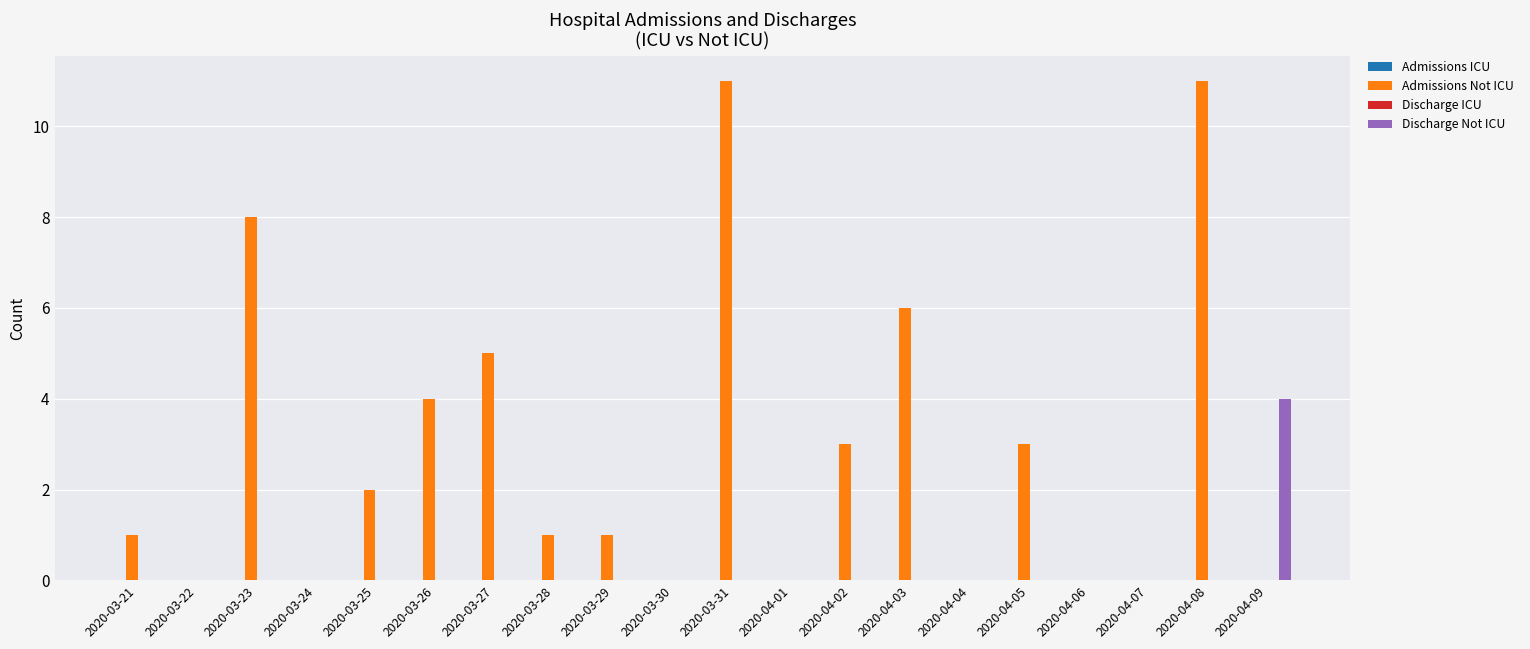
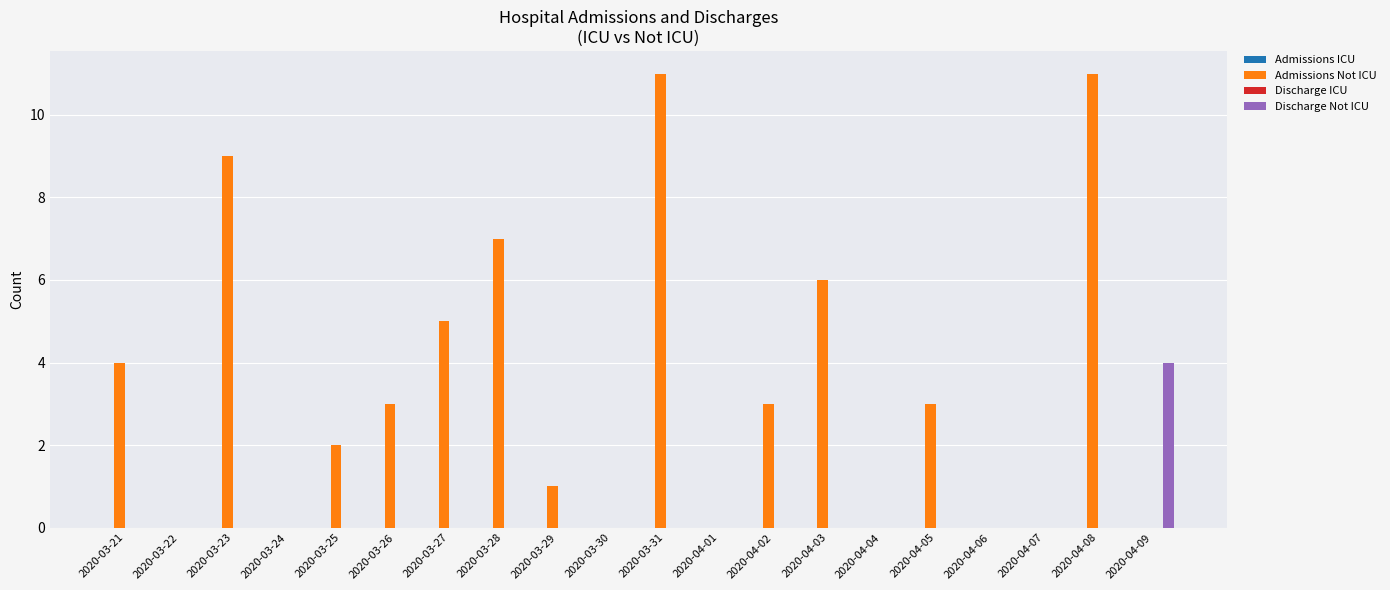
  {
    "Admissions ICU": {
      "2020-03-21": 0,
      "2020-03-22": 0,
      "2020-03-23": 0,
      "2020-03-24": 0,
      "2020-03-25": 0,
      "2020-03-26": 0,
      "2020-03-27": 0,
      "2020-03-28": 0,
      "2020-03-29": 0,
      "2020-03-30": 0,
      "2020-03-31": 0,
      "2020-04-01": 0,
      "2020-04-02": 0,
      "2020-04-03": 0,
      "2020-04-04": 0,
      "2020-04-05": 0,
      "2020-04-06": 0,
      "2020-04-07": 0,
      "2020-04-08": 0,
      "2020-04-09": 0
    },
    "Admissions Not ICU": {
-     "2020-03-21": 1,
+     "2020-03-21": 4,
      "2020-03-22": 0,
-     "2020-03-23": 8,
+     "2020-03-23": 9,
      "2020-03-24": 0,
      "2020-03-25": 2,
-     "2020-03-26": 4,
+     "2020-03-26": 3,
      "2020-03-27": 5,
-     "2020-03-28": 1,
+     "2020-03-28": 7,
      "2020-03-29": 1,
      "2020-03-30": 0,
      "2020-03-31": 11,
      "2020-04-01": 0,
      "2020-04-02": 3,
      "2020-04-03": 6,
      "2020-04-04": 0,
      "2020-04-05": 3,
      "2020-04-06": 0,
      "2020-04-07": 0,
      "2020-04-08": 11,
      "2020-04-09": 0
    },
    "Discharge ICU": {
      "2020-03-21": 0,
      "2020-03-22": 0,
      "2020-03-23": 0,
      "2020-03-24": 0,
      "2020-03-25": 0,
      "2020-03-26": 0,
      "2020-03-27": 0,
      "2020-03-28": 0,
      "2020-03-29": 0,
      "2020-03-30": 0,
      "2020-03-31": 0,
      "2020-04-01": 0,
      "2020-04-02": 0,
      "2020-04-03": 0,
      "2020-04-04": 0,
      "2020-04-05": 0,
      "2020-04-06": 0,
      "2020-04-07": 0,
      "2020-04-08": 0,
      "2020-04-09": 0
    },
    "Discharge Not ICU": {
      "2020-03-21": 0,
      "2020-03-22": 0,
      "2020-03-23": 0,
      "2020-03-24": 0,
      "2020-03-25": 0,
      "2020-03-26": 0,
      "2020-03-27": 0,
      "2020-03-28": 0,
      "2020-03-29": 0,
      "2020-03-30": 0,
      "2020-03-31": 0,
      "2020-04-01": 0,
      "2020-04-02": 0,
      "2020-04-03": 0,
      "2020-04-04": 0,
      "2020-04-05": 0,
      "2020-04-06": 0,
      "2020-04-07": 0,
      "2020-04-08": 0,
      "2020-04-09": 4
    }
  }
